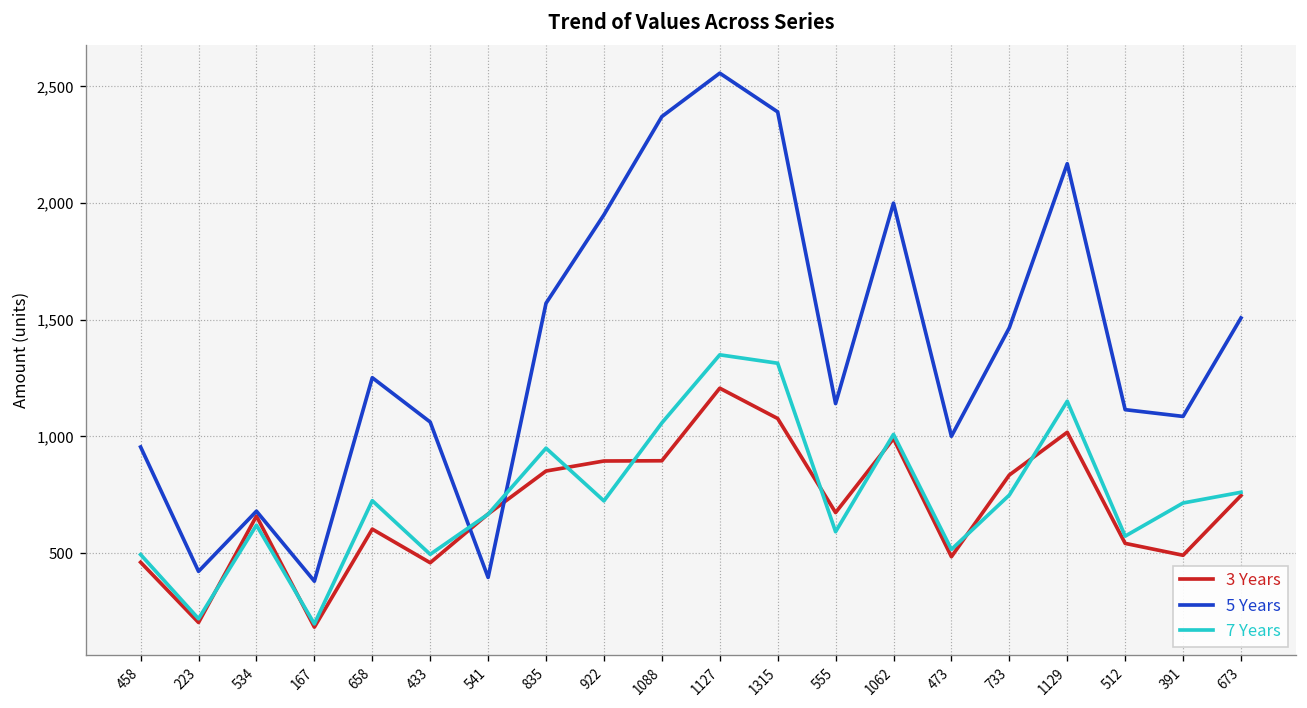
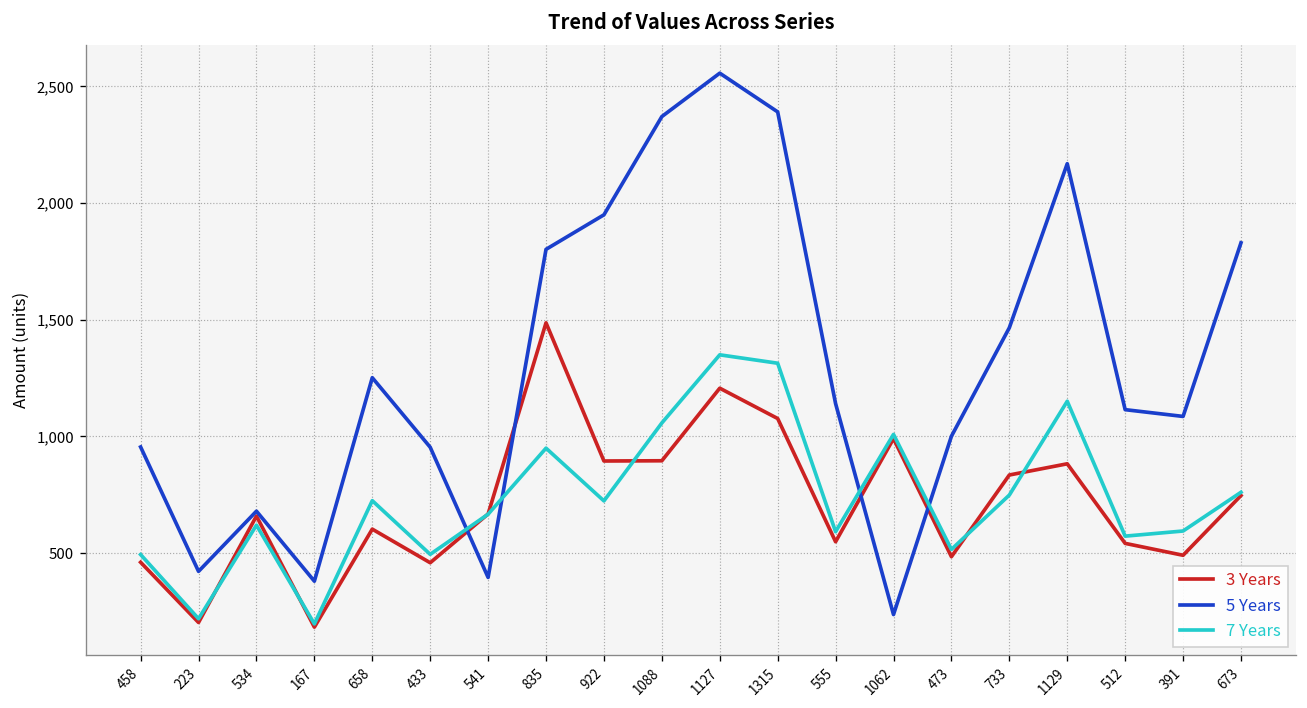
  {
    "3 Years": {
      "458": "460",
      "223": "200",
      "534": "660",
      "167": "180",
      "658": "600",
      "433": "460",
-     "835": "850",
+     "835": "1,490",
      "922": "900",
      "1088": "900",
      "1127": "1,210",
      "1315": "1,080",
-     "555": "670",
+     "555": "550",
      "1062": "990",
      "473": "490",
      "733": "840",
-     "1129": "1,020",
+     "1129": "880",
      "512": "540",
      "391": "490",
      "673": "750"
    },
    "5 Years": {
      "458": "960",
      "223": "420",
      "534": "680",
      "167": "380",
      "658": "1,250",
-     "433": "1,060",
+     "433": "950",
      "541": "400",
-     "835": "1,570",
+     "835": "1,800",
      "922": "1,950",
      "1088": "2,370",
      "1127": "2,560",
      "1315": "2,390",
      "555": "1,140",
-     "1062": "2,000",
+     "1062": "240",
      "473": "1,000",
      "733": "1,470",
      "1129": "2,170",
      "512": "1,120",
      "391": "1,090",
-     "673": "1,510"
+     "673": "1,830"
    },
    "7 Years": {
      "458": "490",
      "223": "220",
      "534": "620",
      "167": "200",
      "658": "730",
      "433": "500",
      "835": "950",
      "922": "720",
      "1088": "1,060",
      "1127": "1,350",
      "1315": "1,310",
      "555": "590",
      "1062": "1,010",
      "473": "520",
      "733": "750",
      "1129": "1,150",
      "512": "570",
-     "391": "720",
+     "391": "600",
      "673": "760"
    }
  }
